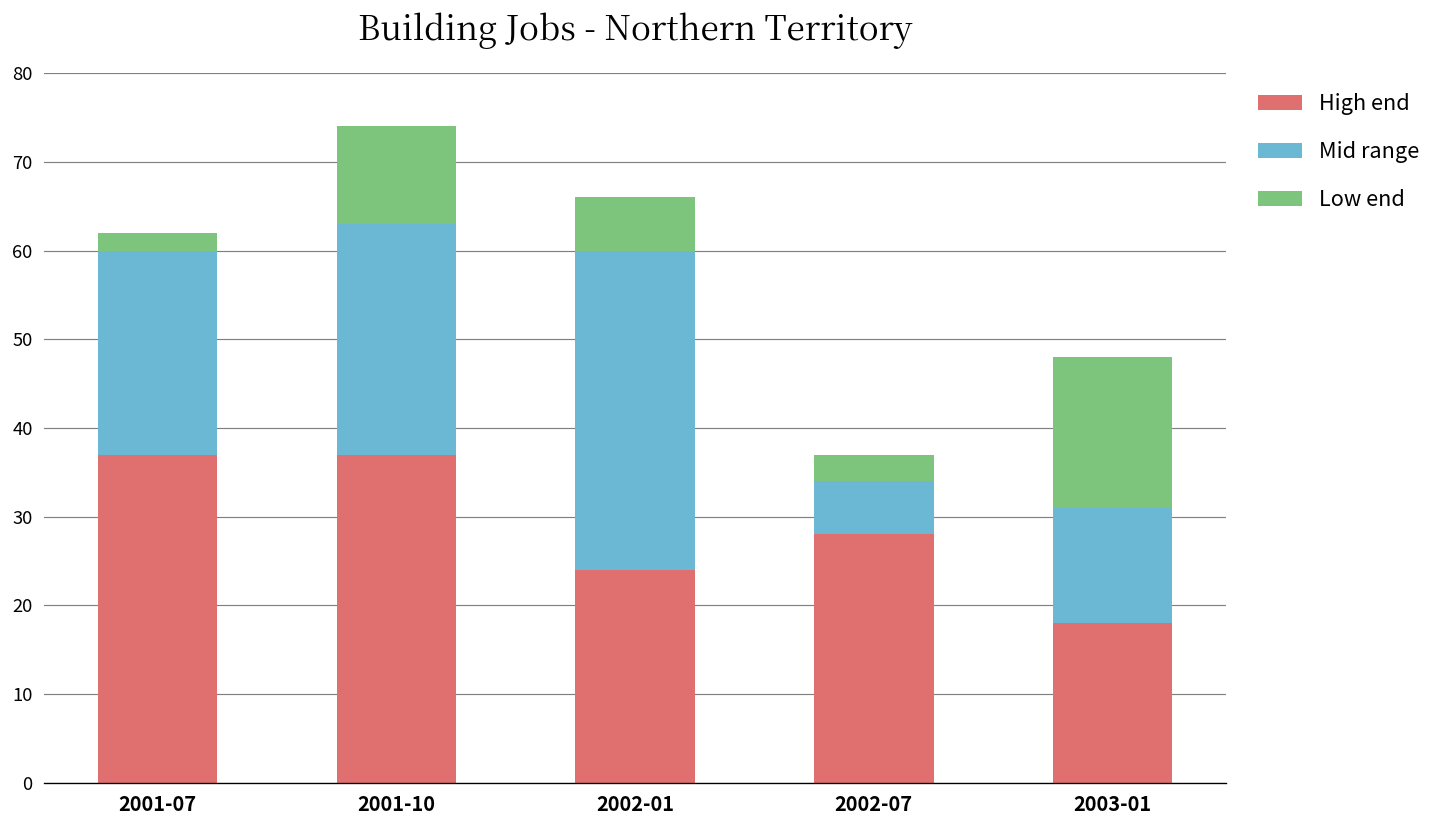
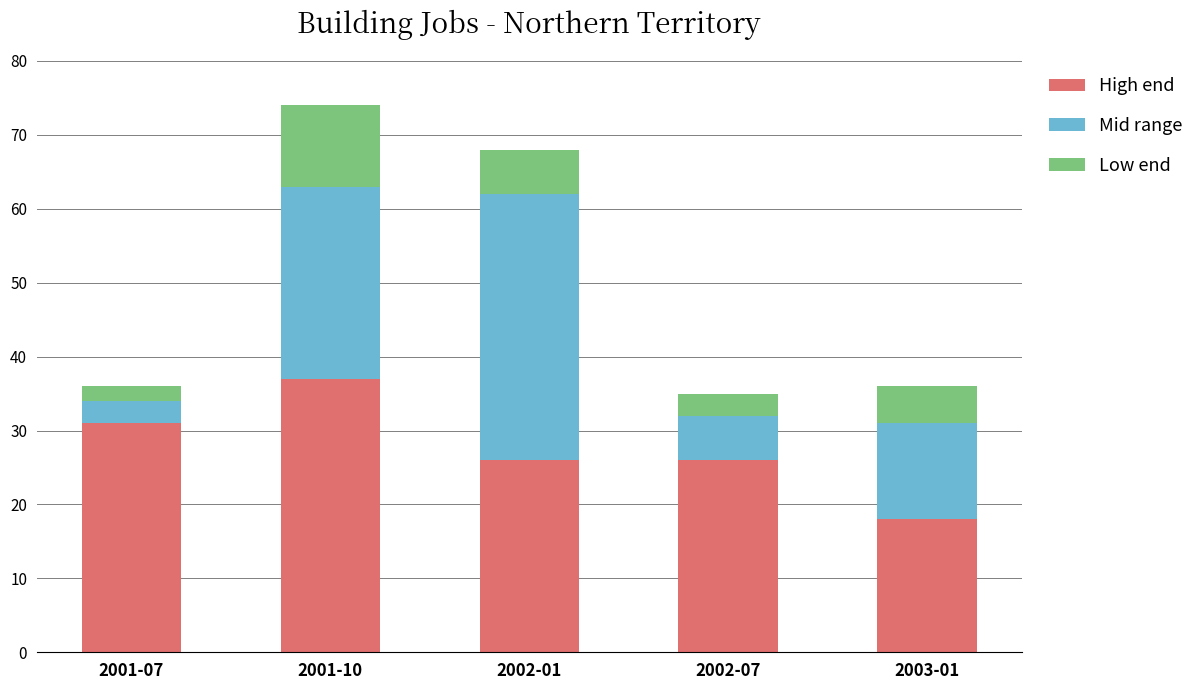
  {
    "High end": {
-     "2001-07": 37,
+     "2001-07": 31,
      "2001-10": 37,
-     "2002-01": 24,
-     "2002-07": 28,
+     "2002-01": 26,
+     "2002-07": 26,
      "2003-01": 18
    },
    "Mid range": {
-     "2001-07": 23,
+     "2001-07": 3,
      "2001-10": 26,
      "2002-01": 36,
      "2002-07": 6,
      "2003-01": 13
    },
    "Low end": {
      "2001-07": 2,
      "2001-10": 11,
      "2002-01": 6,
      "2002-07": 3,
-     "2003-01": 17
+     "2003-01": 5
    }
  }
